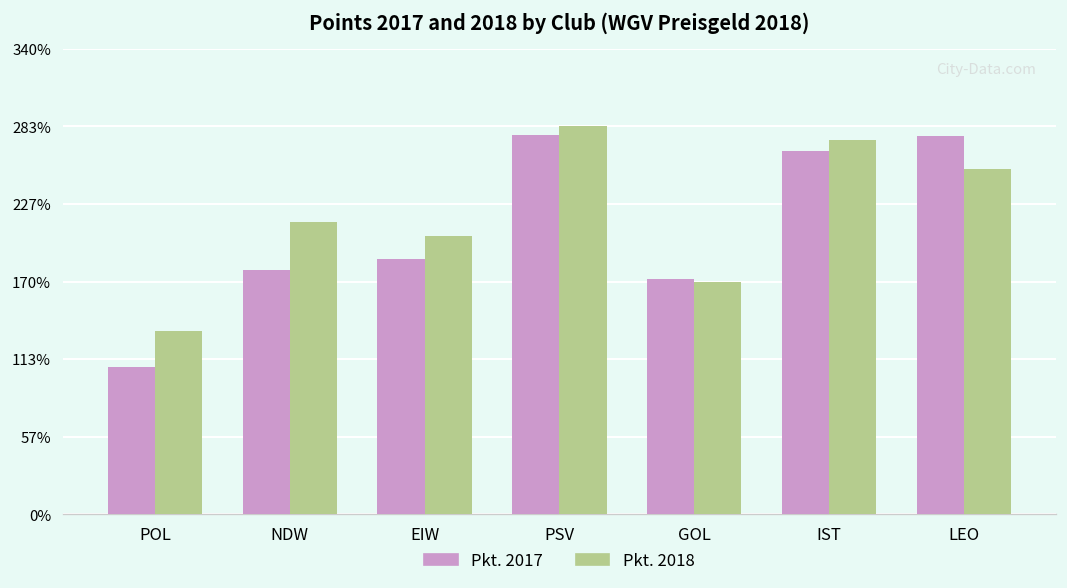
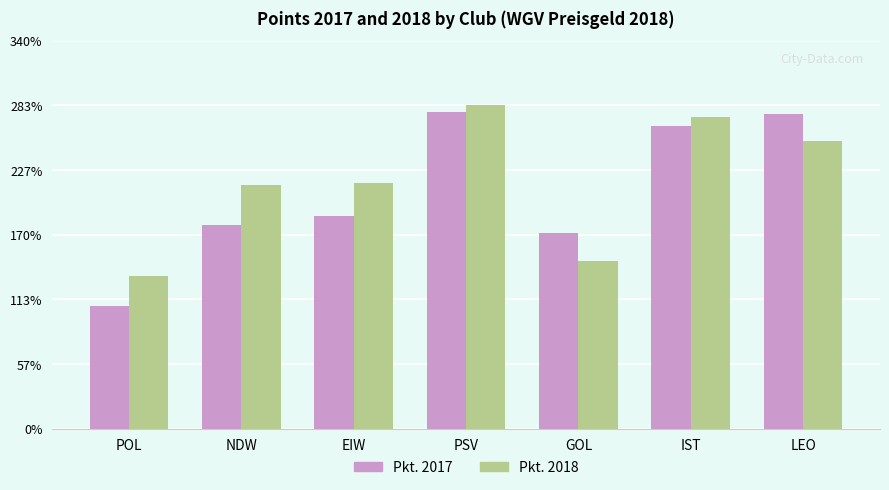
  {
    "Pkt. 2017": {
      "POL": "108%",
      "NDW": "179%",
      "EIW": "187%",
      "PSV": "277%",
      "GOL": "172%",
      "IST": "266%",
      "LEO": "276%"
    },
    "Pkt. 2018": {
      "POL": "134%",
      "NDW": "213%",
-     "EIW": "204%",
+     "EIW": "216%",
      "PSV": "283%",
-     "GOL": "170%",
+     "GOL": "147%",
      "IST": "273%",
      "LEO": "252%"
    }
  }
